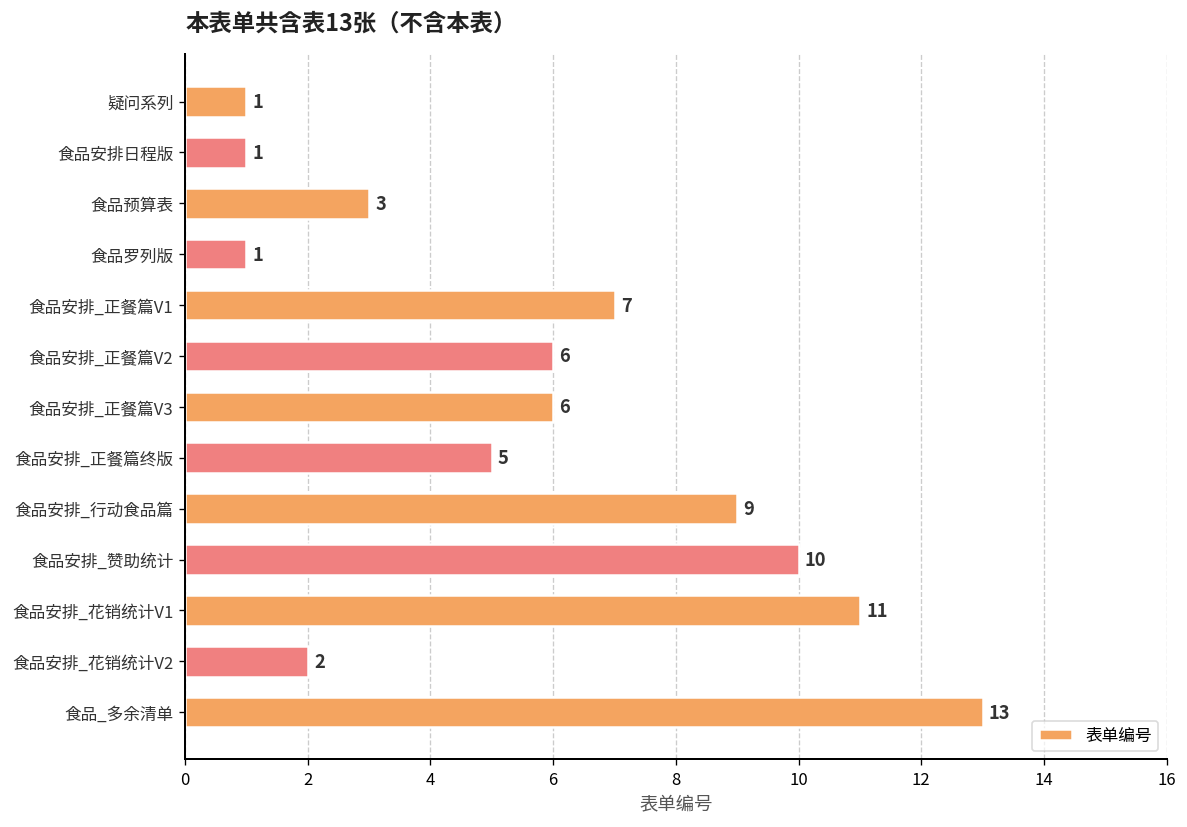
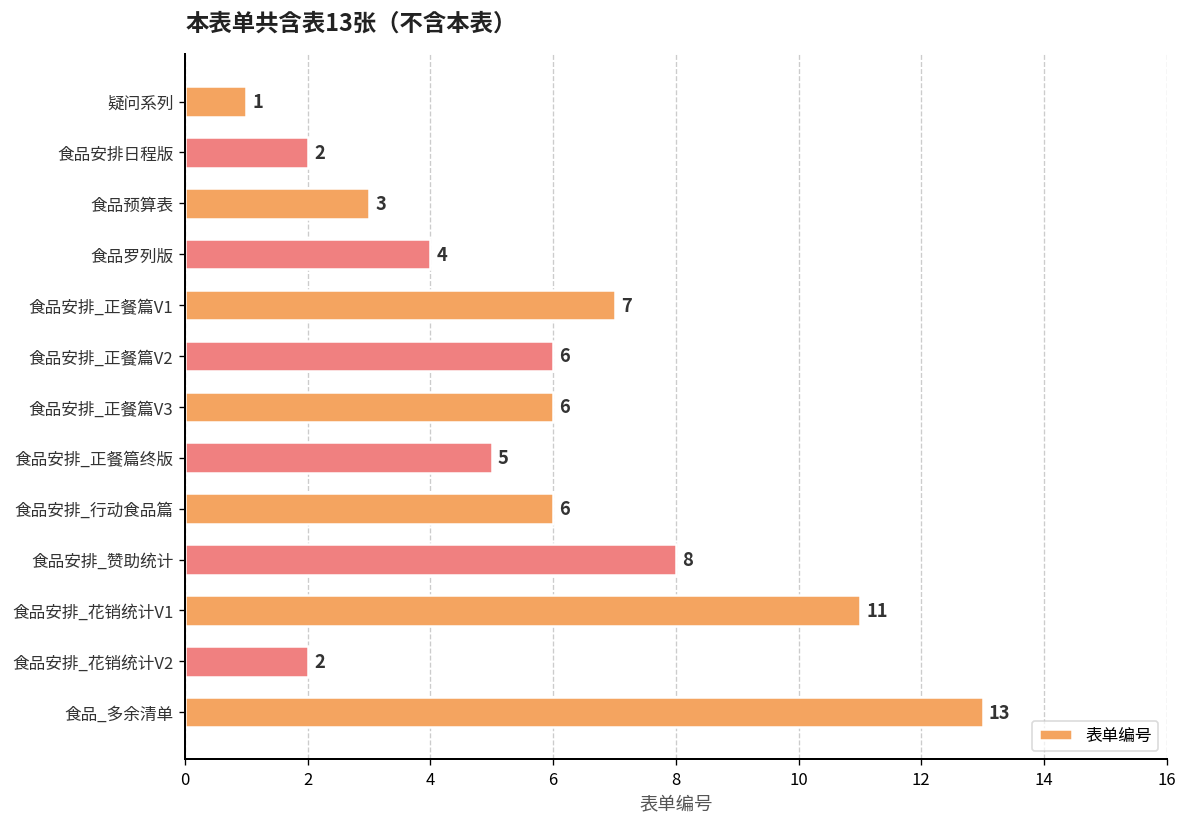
  {
    "疑问系列": 1,
-   "食品安排日程版": 1,
+   "食品安排日程版": 2,
    "食品预算表": 3,
-   "食品罗列版": 1,
+   "食品罗列版": 4,
    "食品安排_正餐篇V1": 7,
    "食品安排_正餐篇V2": 6,
    "食品安排_正餐篇V3": 6,
    "食品安排_正餐篇终版": 5,
-   "食品安排_行动食品篇": 9,
-   "食品安排_赞助统计": 10,
+   "食品安排_行动食品篇": 6,
+   "食品安排_赞助统计": 8,
    "食品安排_花销统计V1": 11,
    "食品安排_花销统计V2": 2,
    "食品_多余清单": 13
  }
